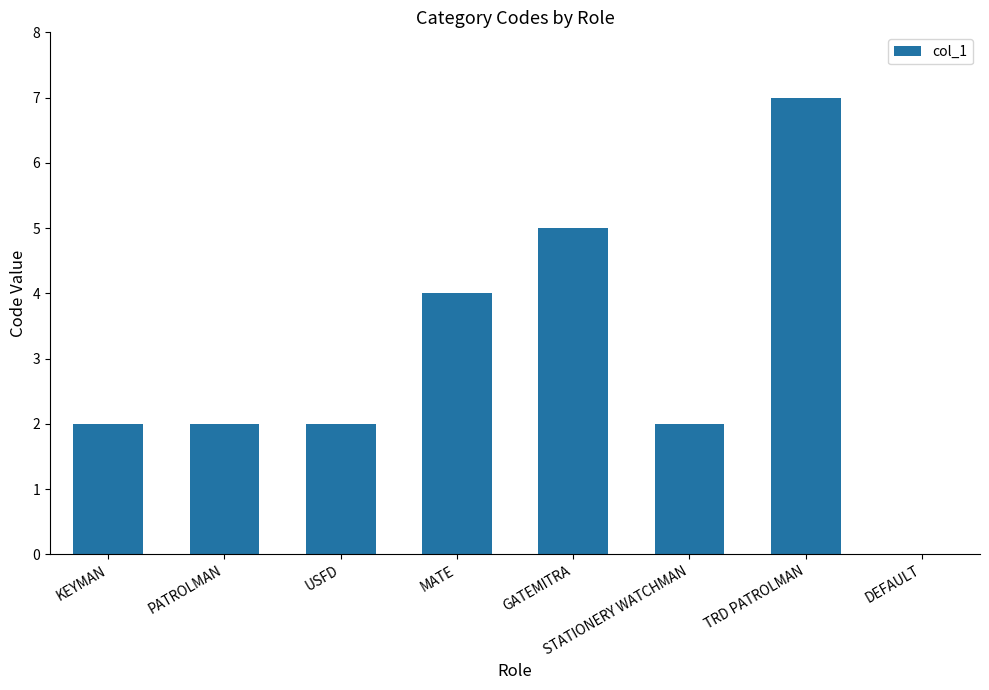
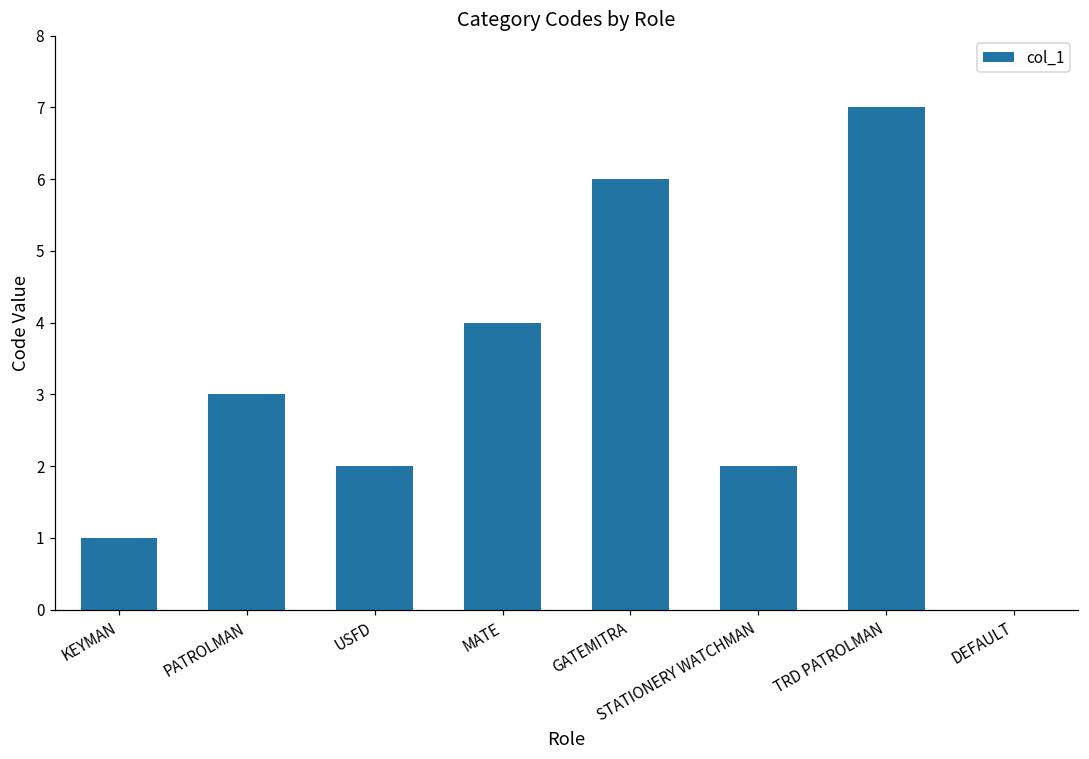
  {
-   "KEYMAN": 2,
-   "PATROLMAN": 2,
+   "KEYMAN": 1,
+   "PATROLMAN": 3,
    "USFD": 2,
    "MATE": 4,
-   "GATEMITRA": 5,
+   "GATEMITRA": 6,
    "STATIONERY WATCHMAN": 2,
    "TRD PATROLMAN": 7,
    "DEFAULT": 0
  }
